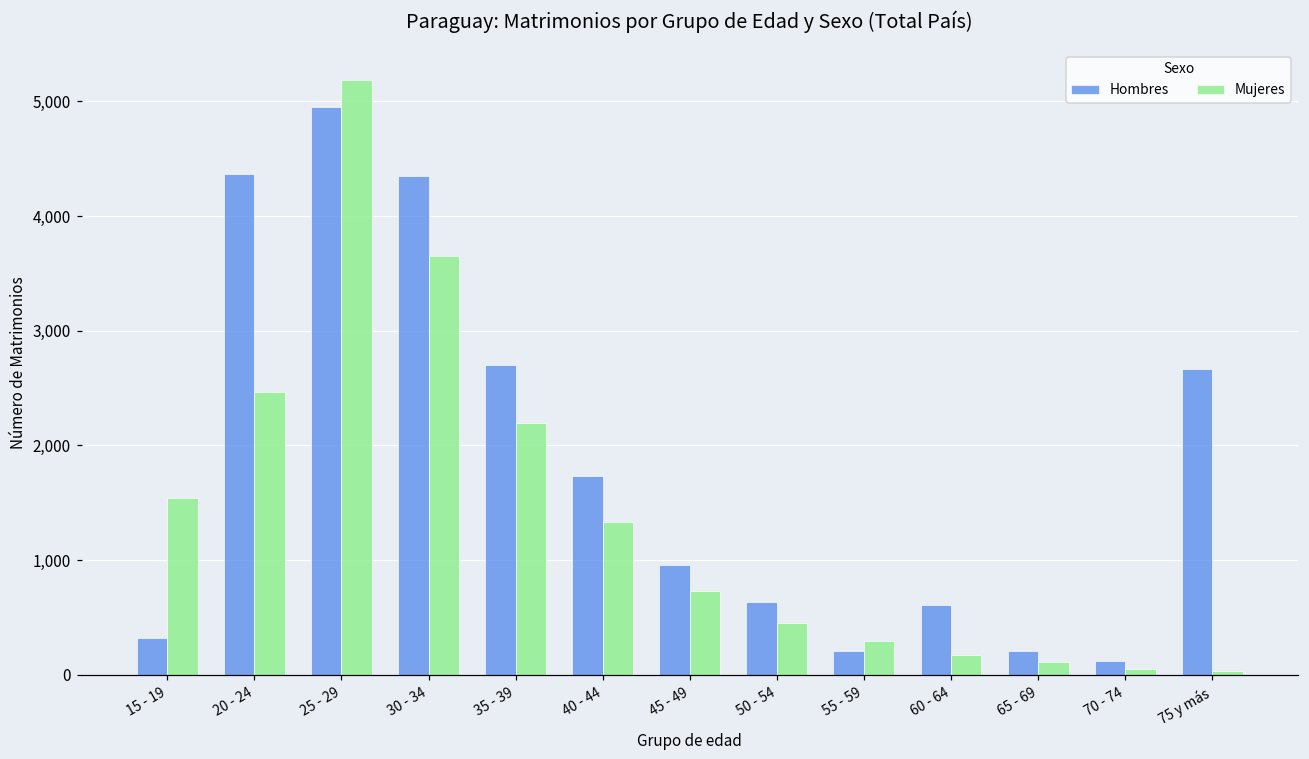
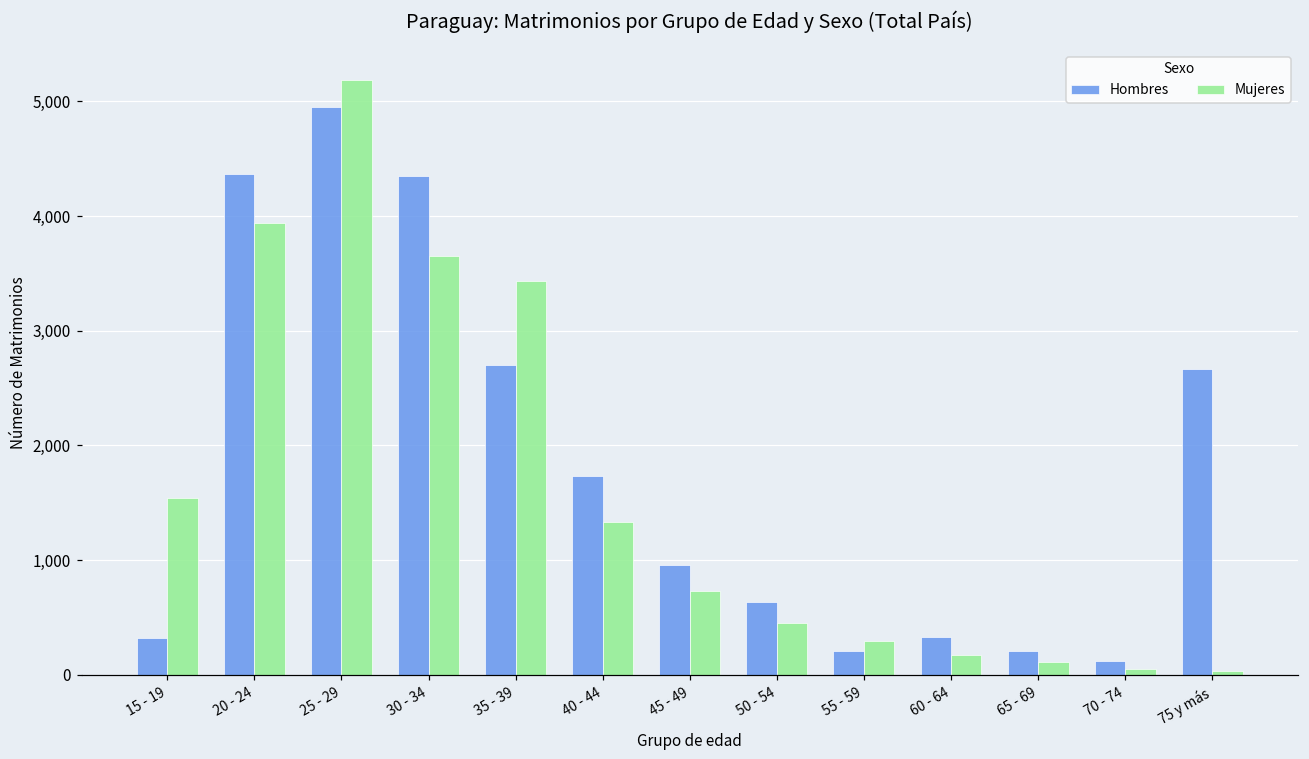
  {
    "Hombres": {
      "15 - 19": "320",
      "20 - 24": "4,370",
      "25 - 29": "4,950",
      "30 - 34": "4,350",
      "35 - 39": "2,700",
      "40 - 44": "1,730",
      "45 - 49": "960",
      "50 - 54": "640",
      "55 - 59": "210",
-     "60 - 64": "610",
+     "60 - 64": "330",
      "65 - 69": "210",
      "70 - 74": "120",
      "75 y más": "2,670"
    },
    "Mujeres": {
      "15 - 19": "1,540",
-     "20 - 24": "2,460",
+     "20 - 24": "3,940",
      "25 - 29": "5,190",
      "30 - 34": "3,660",
-     "35 - 39": "2,200",
+     "35 - 39": "3,430",
      "40 - 44": "1,340",
      "45 - 49": "730",
      "50 - 54": "450",
      "55 - 59": "290",
      "60 - 64": "170",
      "65 - 69": "110",
      "70 - 74": "50",
      "75 y más": "40"
    }
  }
